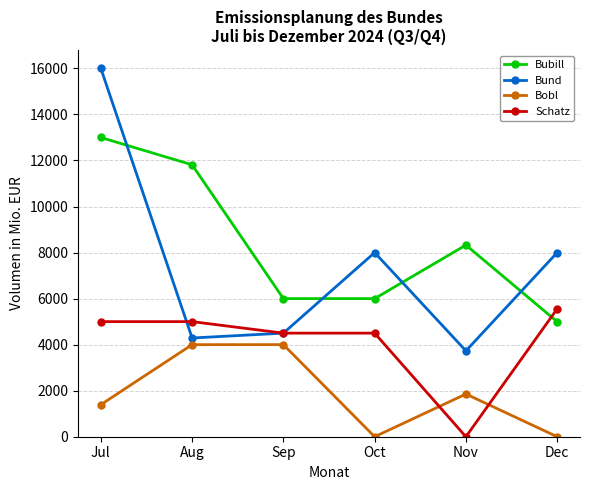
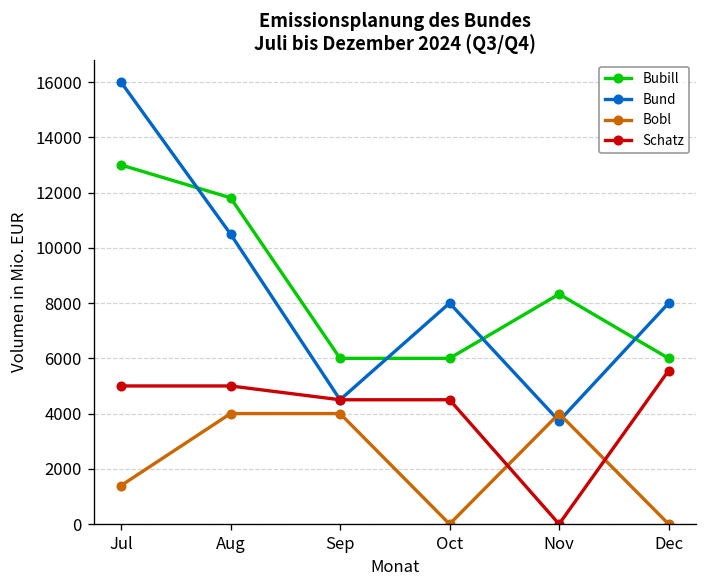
  {
    "Bubill": {
      "Jul": 13000,
      "Aug": 11800,
      "Sep": 6000,
      "Oct": 6000,
      "Nov": 8300,
-     "Dec": 5000
+     "Dec": 6000
    },
    "Bund": {
      "Jul": 16000,
-     "Aug": 4300,
+     "Aug": 10500,
      "Oct": 8000,
      "Nov": 3700,
      "Dec": 8000
    },
    "Bobl": {
      "Jul": 1400,
      "Aug": 4000,
      "Sep": 4000,
      "Oct": 0,
-     "Nov": 1900,
+     "Nov": 4000,
      "Dec": 0
    },
    "Schatz": {
      "Jul": 5000,
      "Aug": 5000,
      "Oct": 4500,
      "Nov": 0,
      "Dec": 5600
    }
  }
